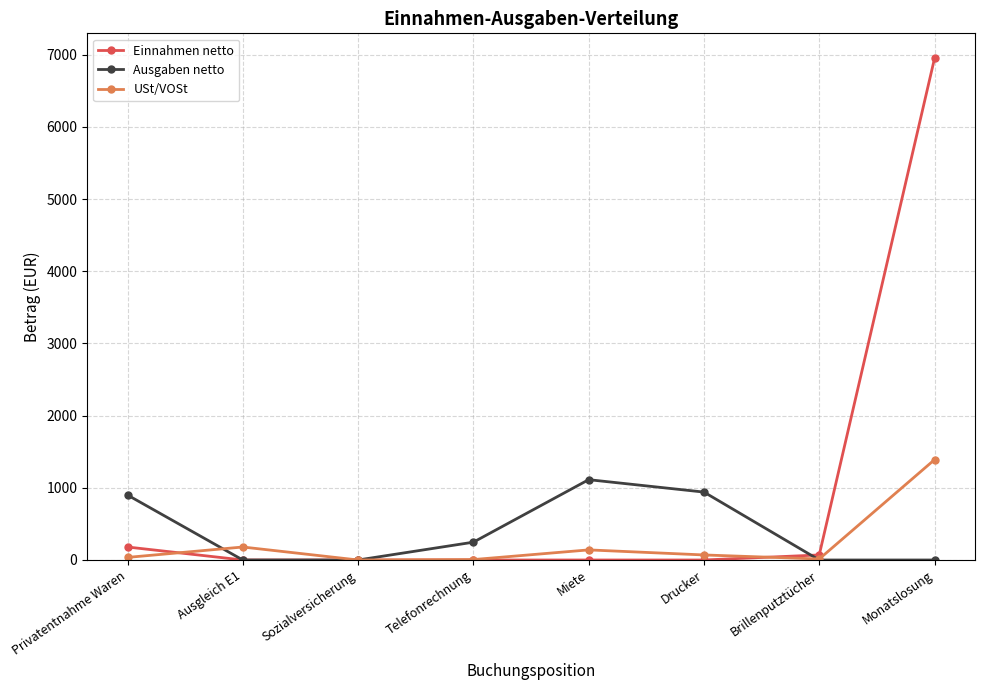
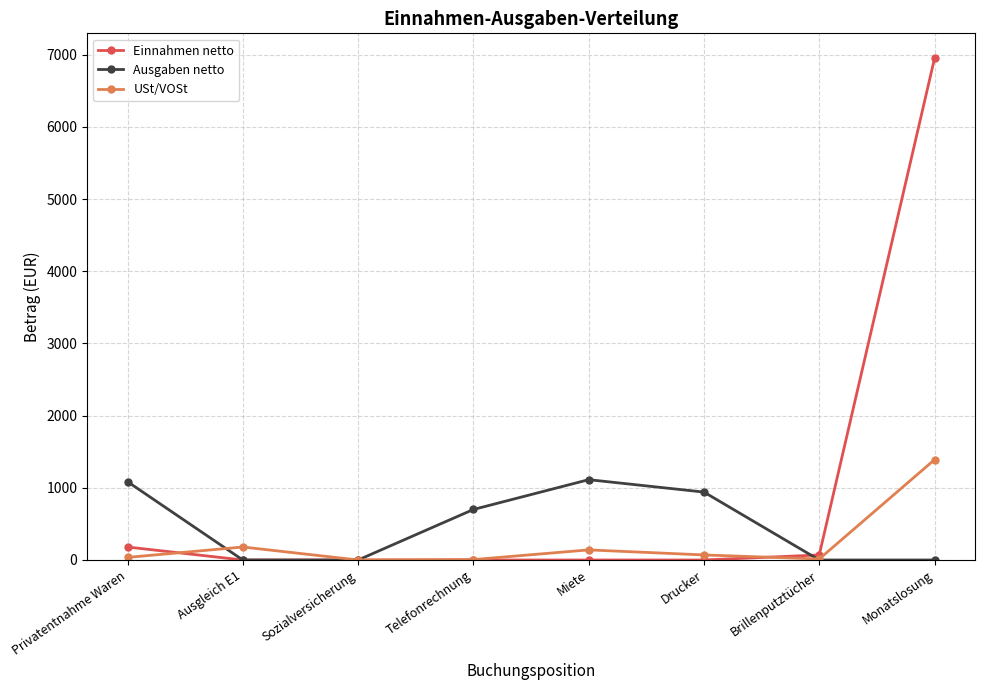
  {
    "Ausgaben netto": {
-     "Privatentnahme Waren": 900,
-     "Telefonrechnung": 200,
+     "Privatentnahme Waren": 1100,
+     "Telefonrechnung": 700,
      "Miete": 1100,
      "Drucker": 900,
      "Monatslosung": 0
    }
  }
